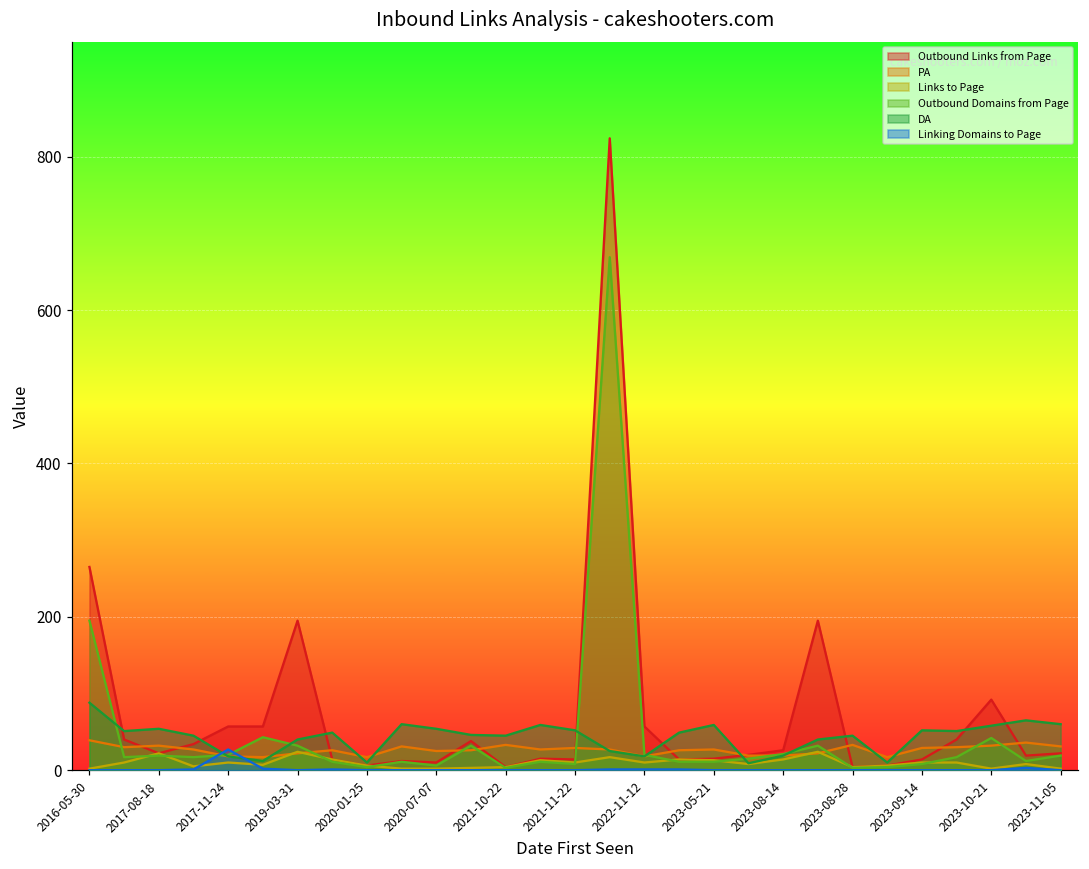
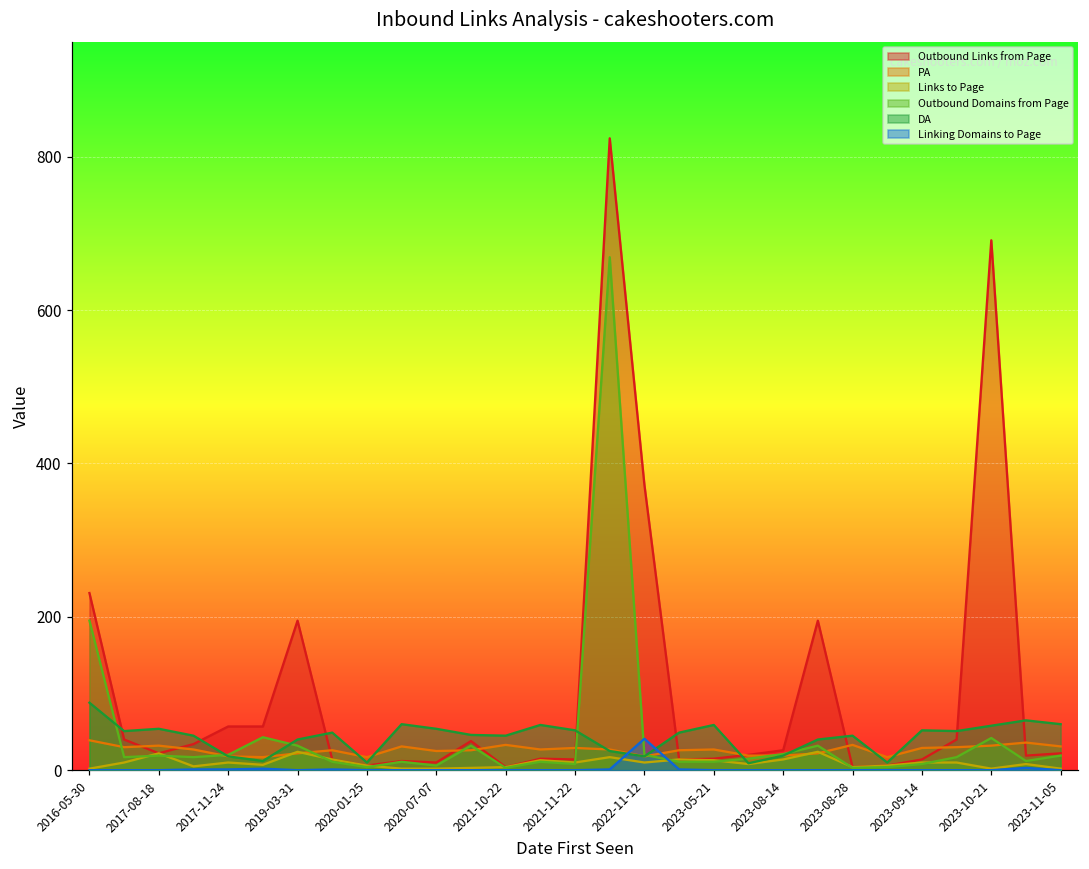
  {
    "Outbound Links from Page": {
-     "2016-05-30": 270,
+     "2016-05-30": 230,
      "2017-11-24": 60,
      "2019-03-31": 200,
      "2020-07-07": 10,
      "2021-11-22": 10,
-     "2022-11-12": 60,
+     "2022-11-12": 370,
      "2023-08-14": 30,
      "2023-09-14": 10,
-     "2023-10-21": 90
+     "2023-10-21": 690
    },
    "Linking Domains to Page": {
      "2017-08-18": 0,
-     "2017-11-24": 30,
+     "2017-11-24": 0,
      "2019-03-31": 0,
      "2020-01-25": 0,
      "2021-11-22": 0,
-     "2022-11-12": 0,
+     "2022-11-12": 40,
      "2023-05-21": 0,
      "2023-08-14": 0,
      "2023-09-14": 0
    }
  }
